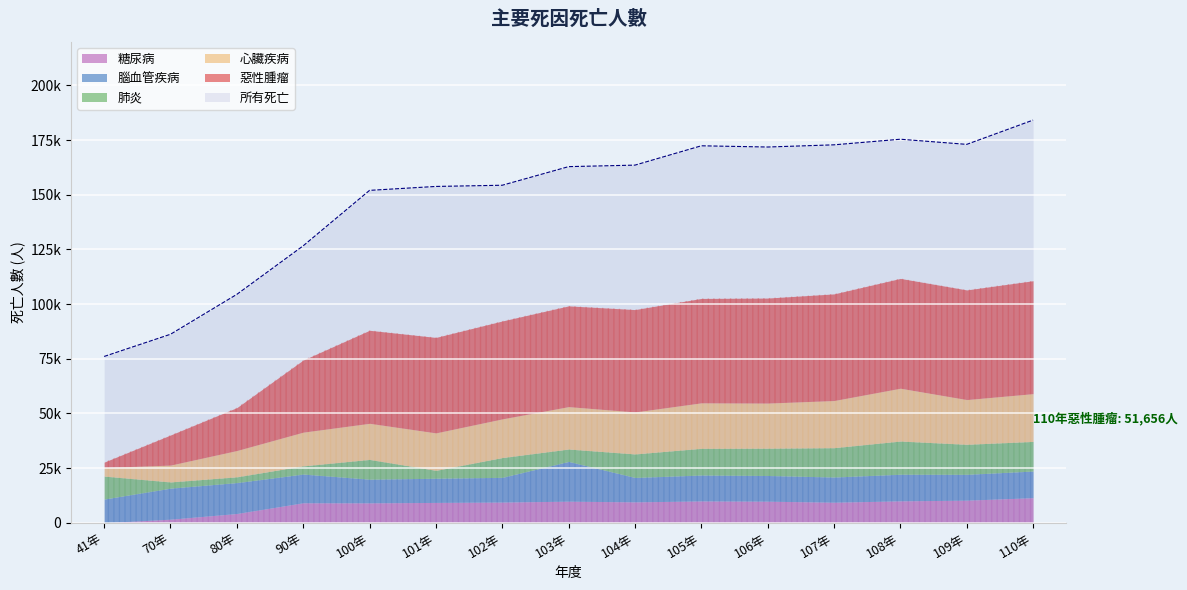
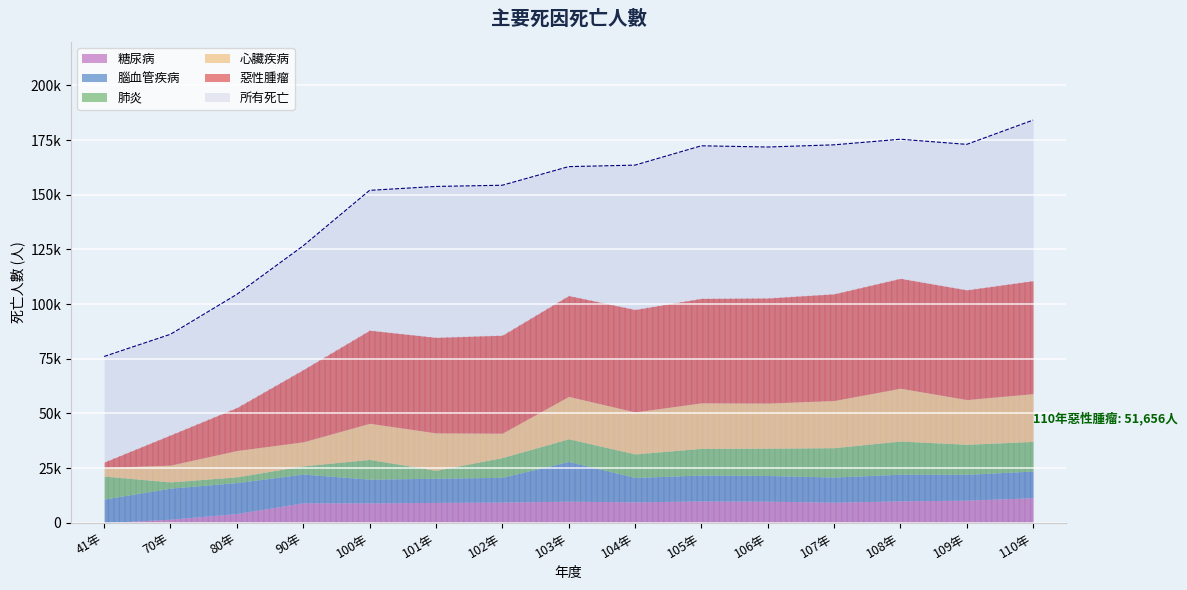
  {
    "肺炎": {
-     "103年": 6000
+     "103年": 10000
    },
    "心臟疾病": {
-     "90年": 15000,
-     "102年": 18000
+     "90年": 11000,
+     "102年": 11000
    },
    "惡性腫瘤": {
      "41年": 2000,
      "70年": 14000,
      "80年": 20000,
      "90年": 33000,
      "100年": 43000,
      "101年": 44000,
      "102年": 45000,
      "103年": 46000,
      "104年": 47000,
      "105年": 48000,
      "106年": 48000,
      "107年": 49000,
      "108年": 50000,
      "109年": 50000,
      "110年": 52000
    },
    "所有死亡": {
      "41年": 76000,
      "70年": 86000,
      "80年": 104000,
      "90年": 127000,
      "100年": 152000,
      "101年": 154000,
      "102年": 154000,
      "103年": 163000,
      "104年": 164000,
      "105年": 172000,
      "106年": 172000,
      "107年": 173000,
      "108年": 175000,
      "109年": 173000,
      "110年": 184000
    }
  }
